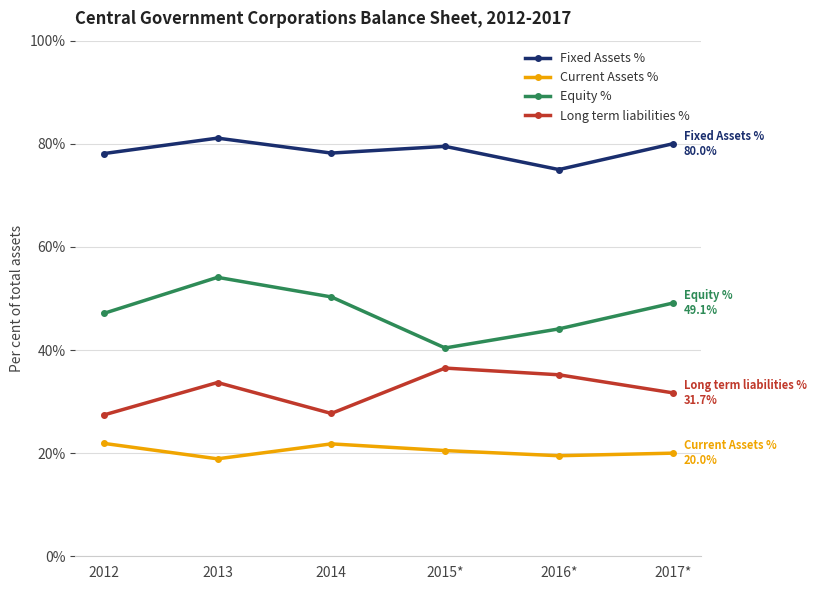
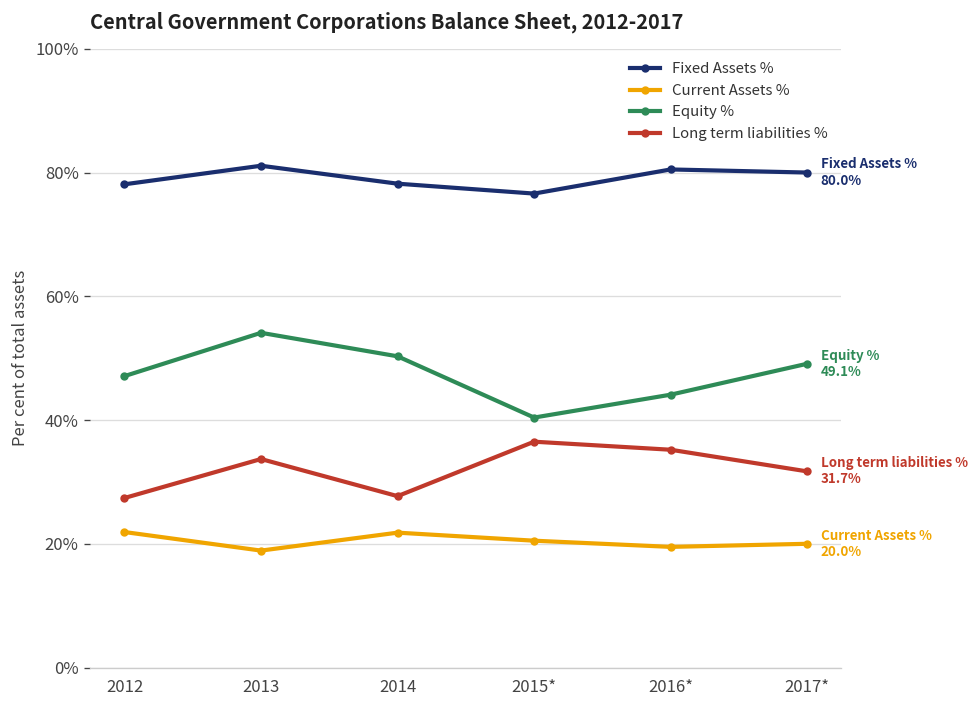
  {
    "Fixed Assets %": {
      "2012": "78%",
      "2013": "81%",
      "2014": "78%",
-     "2015*": "80%",
-     "2016*": "75%"
+     "2015*": "77%",
+     "2016*": "81%"
    },
    "Current Assets %": {
      "2017*": "20.0%"
    },
    "Equity %": {
      "2017*": "49.1%"
    },
    "Long term liabilities %": {
      "2017*": "31.7%"
    }
  }
